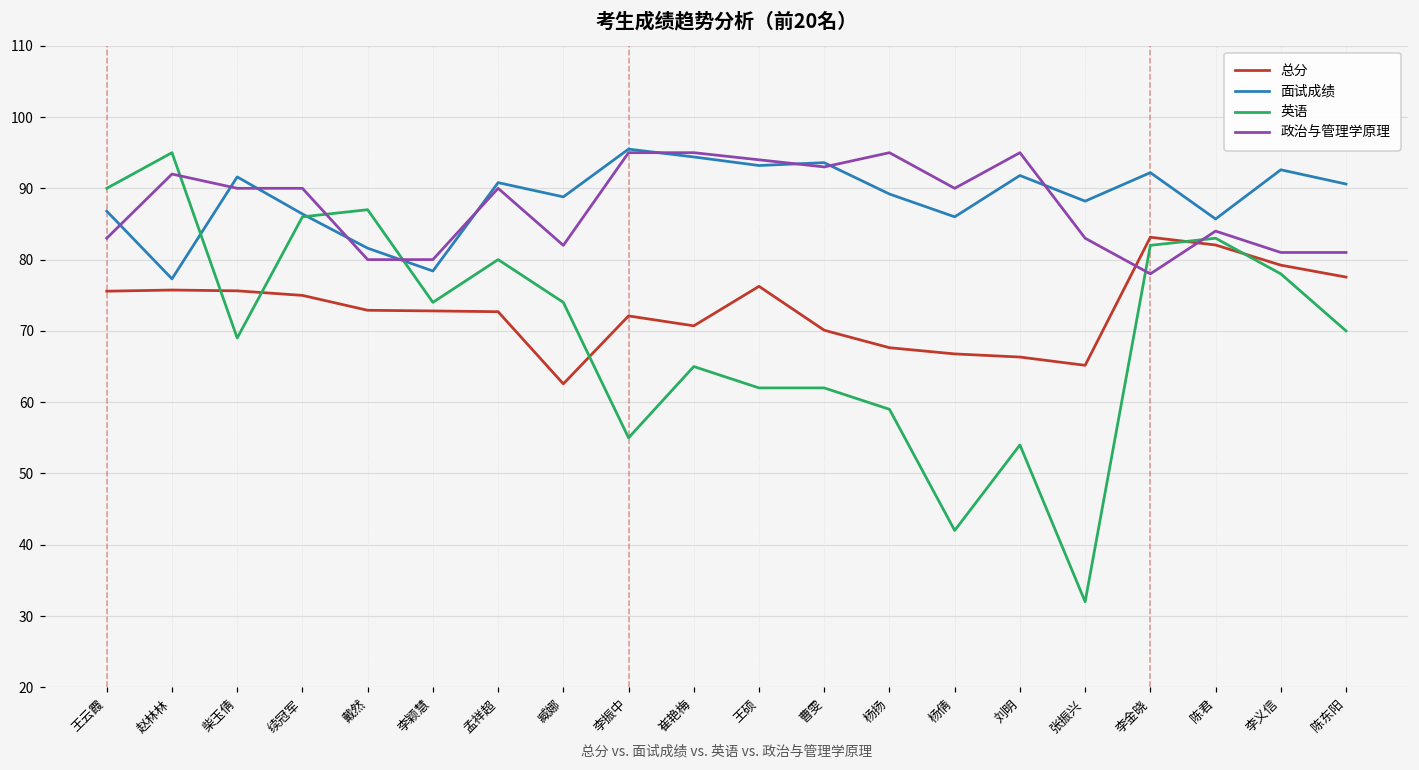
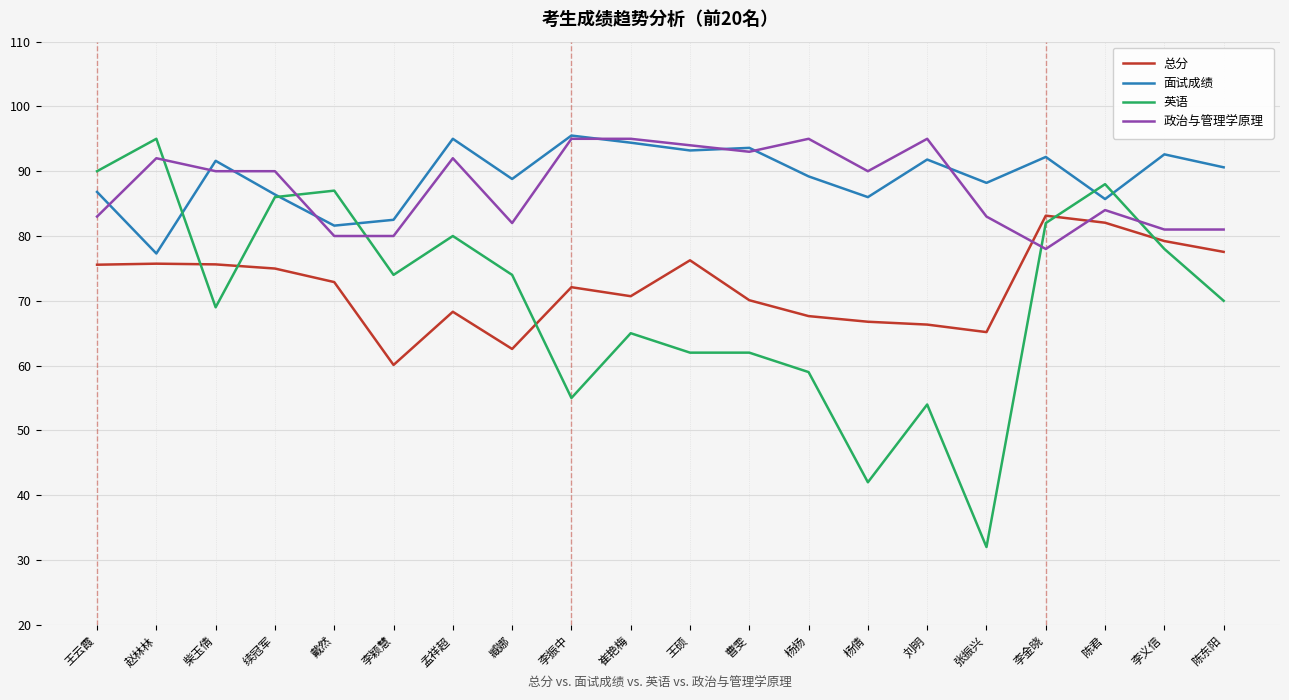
  {
    "总分": {
      "王云霞": 76,
      "赵林林": 76,
      "柴玉倩": 76,
      "续冠军": 75,
      "戴然": 73,
-     "李颖慧": 73,
-     "孟祥超": 73,
+     "李颖慧": 60,
+     "孟祥超": 68,
      "臧娜": 63,
      "李振中": 72,
      "崔艳梅": 71,
      "王硕": 76,
      "曹雯": 70,
      "杨扬": 68,
      "杨倩": 67,
      "刘明": 66,
      "张振兴": 65,
      "李金晓": 83,
      "陈君": 82,
      "李义信": 79,
      "陈东阳": 78
    },
    "面试成绩": {
      "王云霞": 87,
      "赵林林": 77,
      "柴玉倩": 92,
      "续冠军": 86,
      "戴然": 82,
-     "李颖慧": 78,
-     "孟祥超": 91,
+     "李颖慧": 83,
+     "孟祥超": 95,
      "臧娜": 89,
      "李振中": 96,
      "崔艳梅": 94,
      "王硕": 93,
      "曹雯": 94,
      "杨扬": 89,
      "杨倩": 86,
      "刘明": 92,
      "张振兴": 88,
      "李金晓": 92,
      "陈君": 86,
      "李义信": 93,
      "陈东阳": 91
    },
    "英语": {
      "王云霞": 90,
      "赵林林": 95,
      "柴玉倩": 69,
      "续冠军": 86,
      "戴然": 87,
      "李颖慧": 74,
      "孟祥超": 80,
      "臧娜": 74,
      "李振中": 55,
      "崔艳梅": 65,
      "王硕": 62,
      "曹雯": 62,
      "杨扬": 59,
      "杨倩": 42,
      "刘明": 54,
      "张振兴": 32,
      "李金晓": 82,
-     "陈君": 83,
+     "陈君": 88,
      "李义信": 78,
      "陈东阳": 70
    },
    "政治与管理学原理": {
      "王云霞": 83,
      "赵林林": 92,
      "柴玉倩": 90,
      "续冠军": 90,
      "戴然": 80,
      "李颖慧": 80,
-     "孟祥超": 90,
+     "孟祥超": 92,
      "臧娜": 82,
      "李振中": 95,
      "崔艳梅": 95,
      "王硕": 94,
      "曹雯": 93,
      "杨扬": 95,
      "杨倩": 90,
      "刘明": 95,
      "张振兴": 83,
      "李金晓": 78,
      "陈君": 84,
      "李义信": 81,
      "陈东阳": 81
    }
  }
